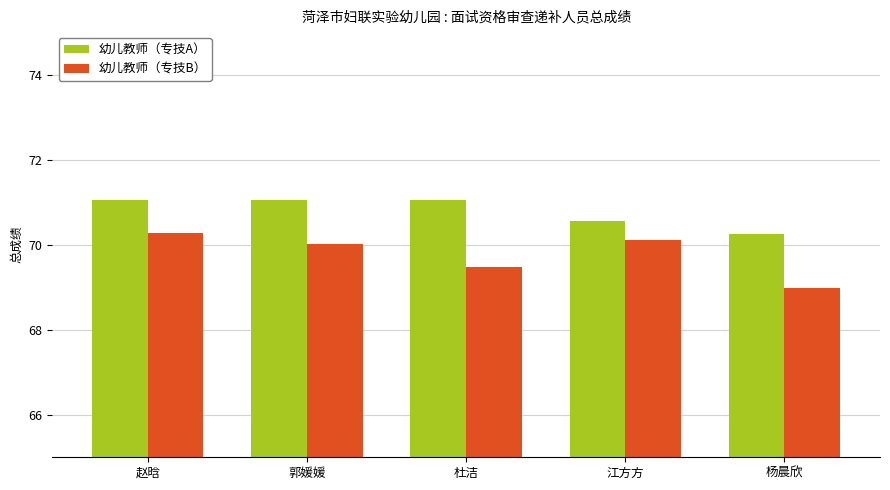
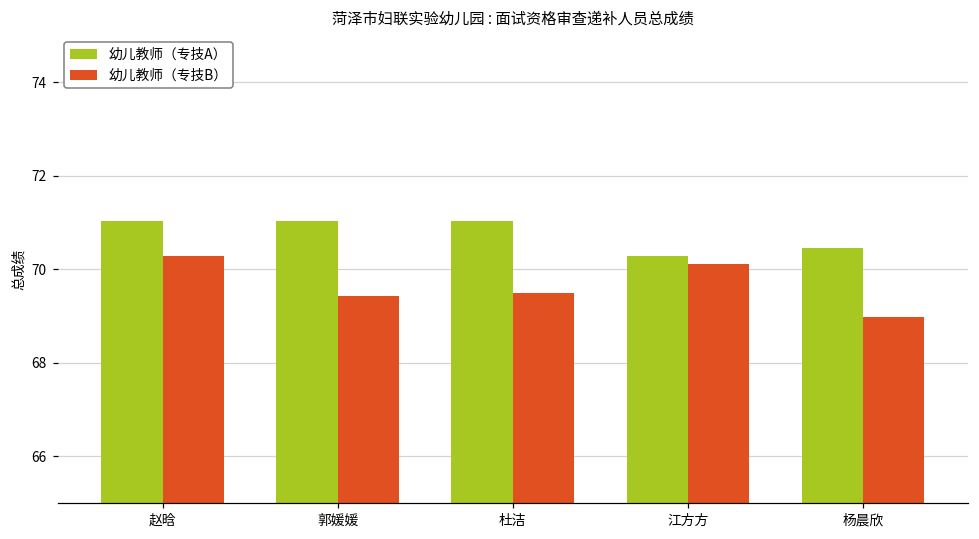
  {
    "幼儿教师（专技A）": {
      "赵晗": 71.0,
      "郭媛媛": 71.0,
      "杜洁": 71.0,
-     "江方方": 70.6,
-     "杨晨欣": 70.3
+     "江方方": 70.3,
+     "杨晨欣": 70.5
    },
    "幼儿教师（专技B）": {
      "赵晗": 70.3,
-     "郭媛媛": 70.0,
+     "郭媛媛": 69.4,
      "杜洁": 69.5,
      "江方方": 70.1,
      "杨晨欣": 69.0
    }
  }
